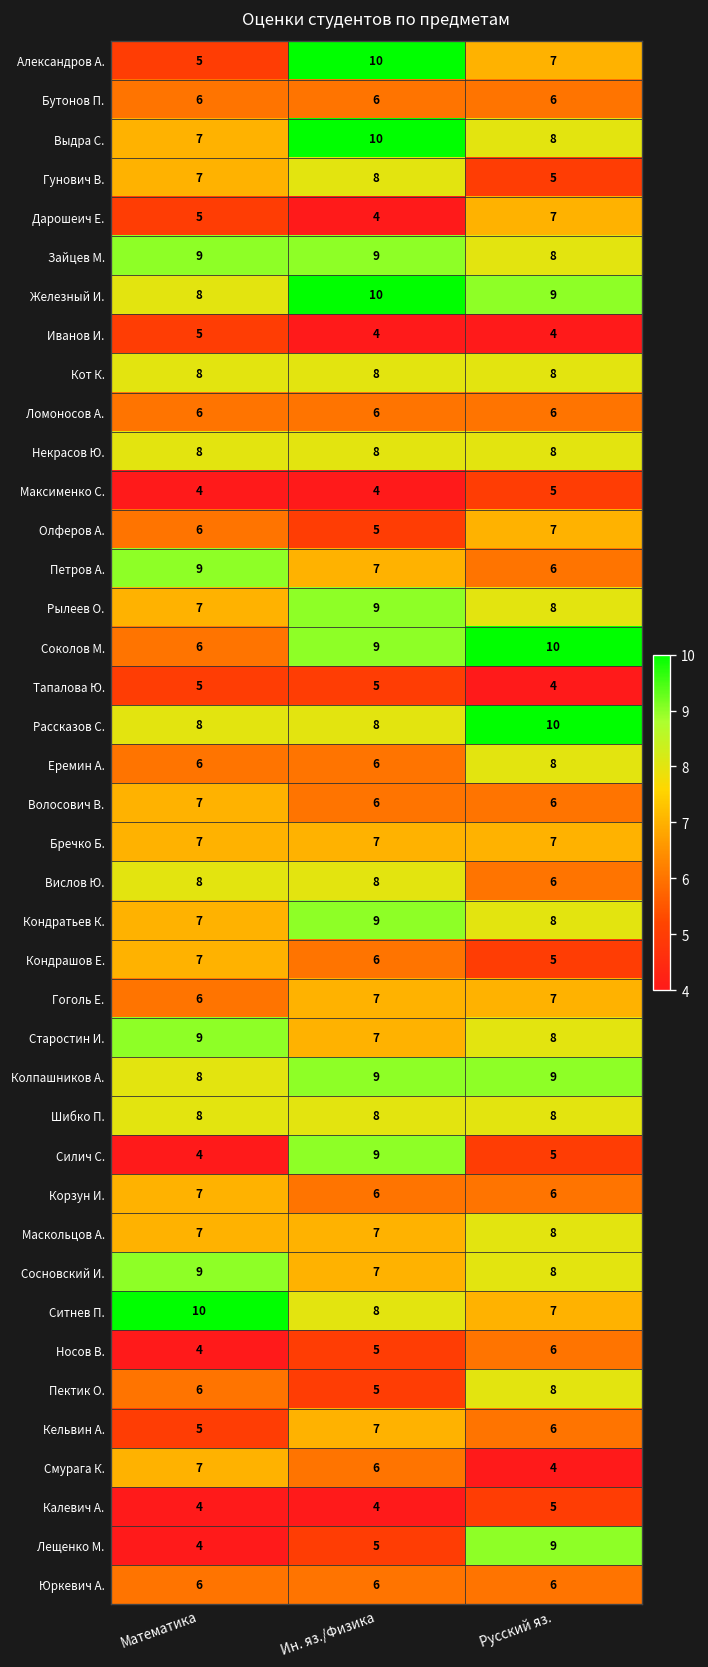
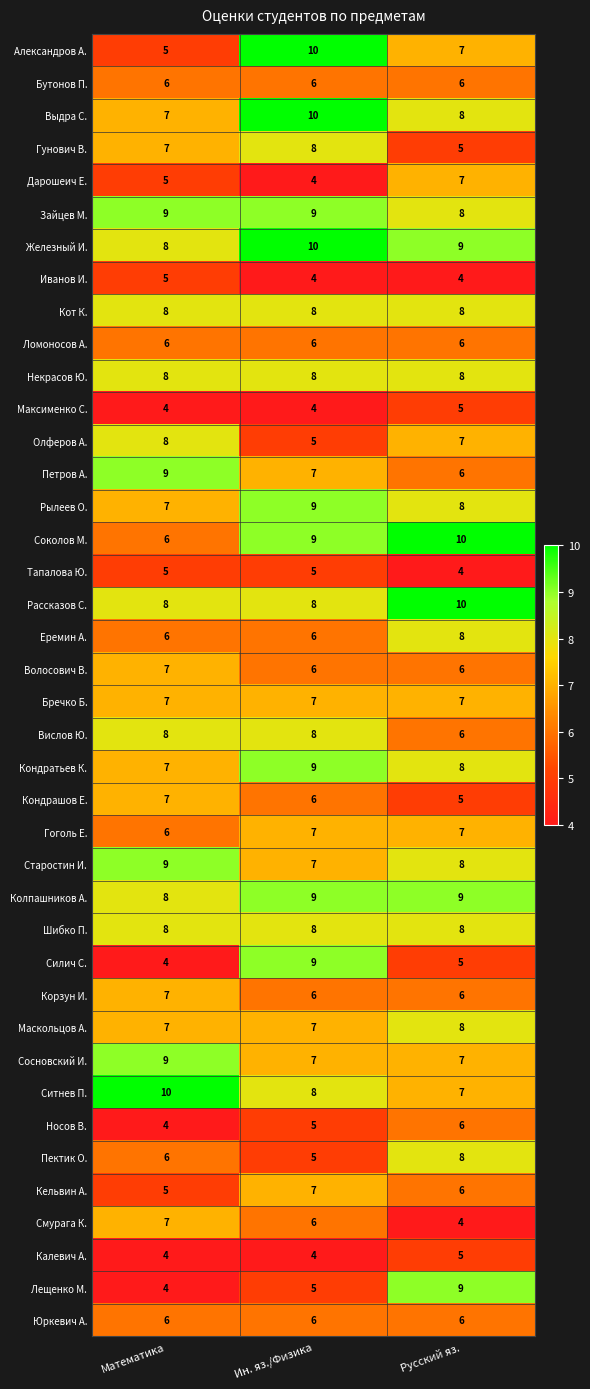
  {
    "Александров А.": {
      "Математика": 5,
      "Ин. яз./Физика": 10,
      "Русский яз.": 7
    },
    "Бутонов П.": {
      "Математика": 6,
      "Ин. яз./Физика": 6,
      "Русский яз.": 6
    },
    "Выдра С.": {
      "Математика": 7,
      "Ин. яз./Физика": 10,
      "Русский яз.": 8
    },
    "Гунович В.": {
      "Математика": 7,
      "Ин. яз./Физика": 8,
      "Русский яз.": 5
    },
    "Дарошеич Е.": {
      "Математика": 5,
      "Ин. яз./Физика": 4,
      "Русский яз.": 7
    },
    "Зайцев М.": {
      "Математика": 9,
      "Ин. яз./Физика": 9,
      "Русский яз.": 8
    },
    "Железный И.": {
      "Математика": 8,
      "Ин. яз./Физика": 10,
      "Русский яз.": 9
    },
    "Иванов И.": {
      "Математика": 5,
      "Ин. яз./Физика": 4,
      "Русский яз.": 4
    },
    "Кот К.": {
      "Математика": 8,
      "Ин. яз./Физика": 8,
      "Русский яз.": 8
    },
    "Ломоносов А.": {
      "Математика": 6,
      "Ин. яз./Физика": 6,
      "Русский яз.": 6
    },
    "Некрасов Ю.": {
      "Математика": 8,
      "Ин. яз./Физика": 8,
      "Русский яз.": 8
    },
    "Максименко С.": {
      "Математика": 4,
      "Ин. яз./Физика": 4,
      "Русский яз.": 5
    },
    "Олферов А.": {
-     "Математика": 6,
+     "Математика": 8,
      "Ин. яз./Физика": 5,
      "Русский яз.": 7
    },
    "Петров А.": {
      "Математика": 9,
      "Ин. яз./Физика": 7,
      "Русский яз.": 6
    },
    "Рылеев О.": {
      "Математика": 7,
      "Ин. яз./Физика": 9,
      "Русский яз.": 8
    },
    "Соколов М.": {
      "Математика": 6,
      "Ин. яз./Физика": 9,
      "Русский яз.": 10
    },
    "Тапалова Ю.": {
      "Математика": 5,
      "Ин. яз./Физика": 5,
      "Русский яз.": 4
    },
    "Рассказов С.": {
      "Математика": 8,
      "Ин. яз./Физика": 8,
      "Русский яз.": 10
    },
    "Еремин А.": {
      "Математика": 6,
      "Ин. яз./Физика": 6,
      "Русский яз.": 8
    },
    "Волосович В.": {
      "Математика": 7,
      "Ин. яз./Физика": 6,
      "Русский яз.": 6
    },
    "Бречко Б.": {
      "Математика": 7,
      "Ин. яз./Физика": 7,
      "Русский яз.": 7
    },
    "Вислов Ю.": {
      "Математика": 8,
      "Ин. яз./Физика": 8,
      "Русский яз.": 6
    },
    "Кондратьев К.": {
      "Математика": 7,
      "Ин. яз./Физика": 9,
      "Русский яз.": 8
    },
    "Кондрашов Е.": {
      "Математика": 7,
      "Ин. яз./Физика": 6,
      "Русский яз.": 5
    },
    "Гоголь Е.": {
      "Математика": 6,
      "Ин. яз./Физика": 7,
      "Русский яз.": 7
    },
    "Старостин И.": {
      "Математика": 9,
      "Ин. яз./Физика": 7,
      "Русский яз.": 8
    },
    "Колпашников А.": {
      "Математика": 8,
      "Ин. яз./Физика": 9,
      "Русский яз.": 9
    },
    "Шибко П.": {
      "Математика": 8,
      "Ин. яз./Физика": 8,
      "Русский яз.": 8
    },
    "Силич С.": {
      "Математика": 4,
      "Ин. яз./Физика": 9,
      "Русский яз.": 5
    },
    "Корзун И.": {
      "Математика": 7,
      "Ин. яз./Физика": 6,
      "Русский яз.": 6
    },
    "Маскольцов А.": {
      "Математика": 7,
      "Ин. яз./Физика": 7,
      "Русский яз.": 8
    },
    "Сосновский И.": {
      "Математика": 9,
      "Ин. яз./Физика": 7,
-     "Русский яз.": 8
+     "Русский яз.": 7
    },
    "Ситнев П.": {
      "Математика": 10,
      "Ин. яз./Физика": 8,
      "Русский яз.": 7
    },
    "Носов В.": {
      "Математика": 4,
      "Ин. яз./Физика": 5,
      "Русский яз.": 6
    },
    "Пектик О.": {
      "Математика": 6,
      "Ин. яз./Физика": 5,
      "Русский яз.": 8
    },
    "Кельвин А.": {
      "Математика": 5,
      "Ин. яз./Физика": 7,
      "Русский яз.": 6
    },
    "Смурага К.": {
      "Математика": 7,
      "Ин. яз./Физика": 6,
      "Русский яз.": 4
    },
    "Калевич А.": {
      "Математика": 4,
      "Ин. яз./Физика": 4,
      "Русский яз.": 5
    },
    "Лещенко М.": {
      "Математика": 4,
      "Ин. яз./Физика": 5,
      "Русский яз.": 9
    },
    "Юркевич А.": {
      "Математика": 6,
      "Ин. яз./Физика": 6,
      "Русский яз.": 6
    }
  }
